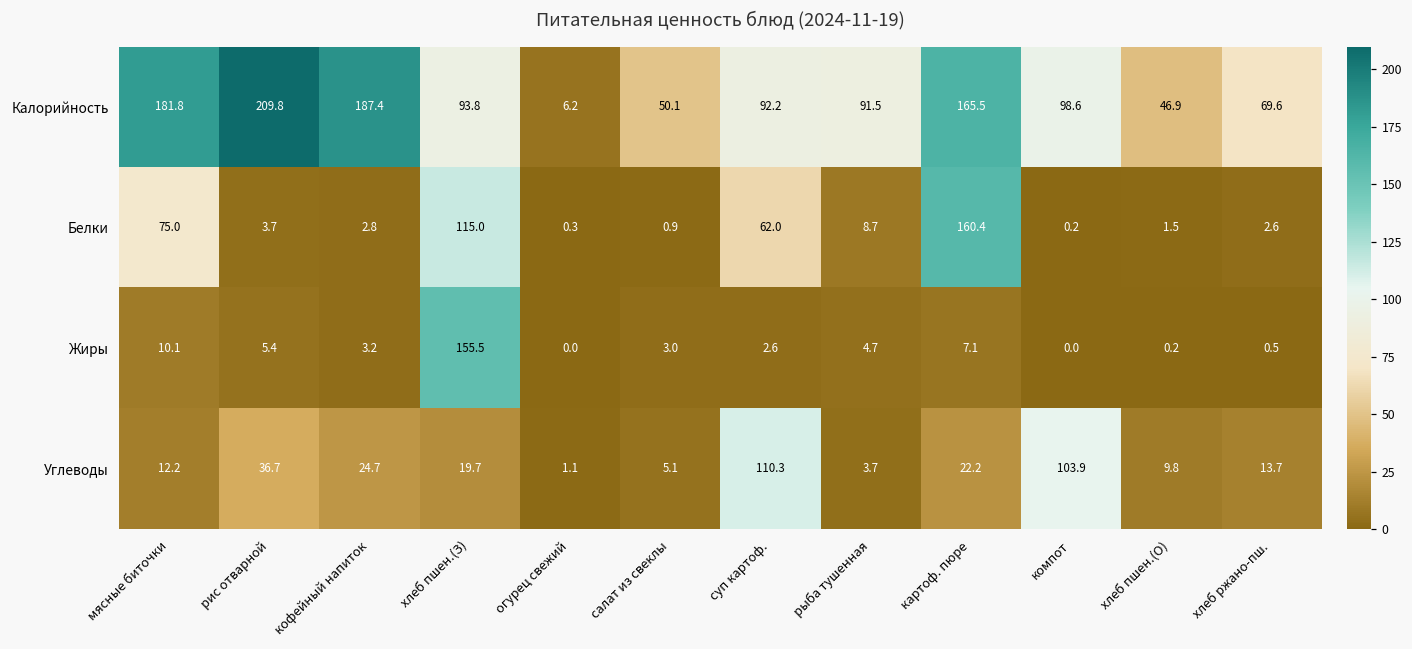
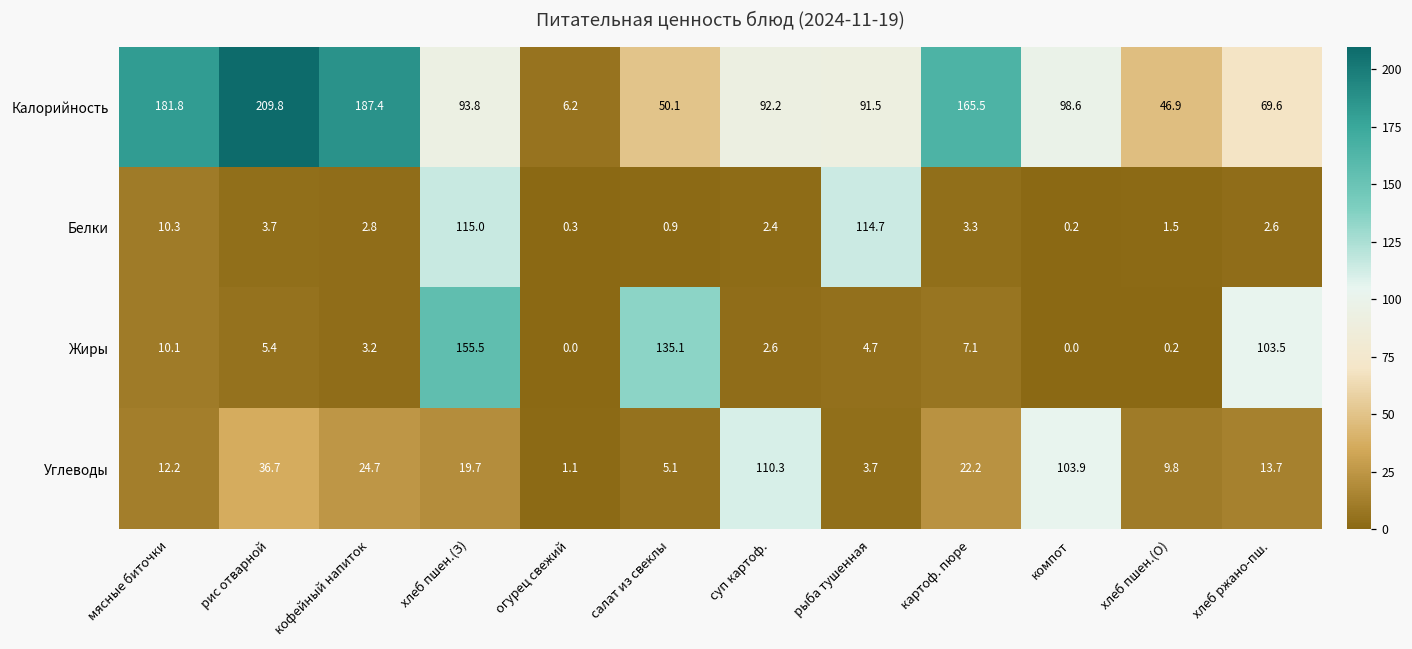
  {
    "Калорийность": {
      "мясные биточки": 181.8,
      "рис отварной": 209.8,
      "кофейный напиток": 187.4,
      "хлеб пшен.(З)": 93.8,
      "огурец свежий": 6.2,
      "салат из свеклы": 50.1,
      "суп картоф.": 92.2,
      "рыба тушенная": 91.5,
      "картоф. пюре": 165.5,
      "компот": 98.6,
      "хлеб пшен.(О)": 46.9,
      "хлеб ржано-пш.": 69.6
    },
    "Белки": {
-     "мясные биточки": 75.0,
+     "мясные биточки": 10.3,
      "рис отварной": 3.7,
      "кофейный напиток": 2.8,
      "хлеб пшен.(З)": 115.0,
      "огурец свежий": 0.3,
      "салат из свеклы": 0.9,
-     "суп картоф.": 62.0,
-     "рыба тушенная": 8.7,
-     "картоф. пюре": 160.4,
+     "суп картоф.": 2.4,
+     "рыба тушенная": 114.7,
+     "картоф. пюре": 3.3,
      "компот": 0.2,
      "хлеб пшен.(О)": 1.5,
      "хлеб ржано-пш.": 2.6
    },
    "Жиры": {
      "мясные биточки": 10.1,
      "рис отварной": 5.4,
      "кофейный напиток": 3.2,
      "хлеб пшен.(З)": 155.5,
      "огурец свежий": 0.0,
-     "салат из свеклы": 3.0,
+     "салат из свеклы": 135.1,
      "суп картоф.": 2.6,
      "рыба тушенная": 4.7,
      "картоф. пюре": 7.1,
      "компот": 0.0,
      "хлеб пшен.(О)": 0.2,
-     "хлеб ржано-пш.": 0.5
+     "хлеб ржано-пш.": 103.5
    },
    "Углеводы": {
      "мясные биточки": 12.2,
      "рис отварной": 36.7,
      "кофейный напиток": 24.7,
      "хлеб пшен.(З)": 19.7,
      "огурец свежий": 1.1,
      "салат из свеклы": 5.1,
      "суп картоф.": 110.3,
      "рыба тушенная": 3.7,
      "картоф. пюре": 22.2,
      "компот": 103.9,
      "хлеб пшен.(О)": 9.8,
      "хлеб ржано-пш.": 13.7
    }
  }
